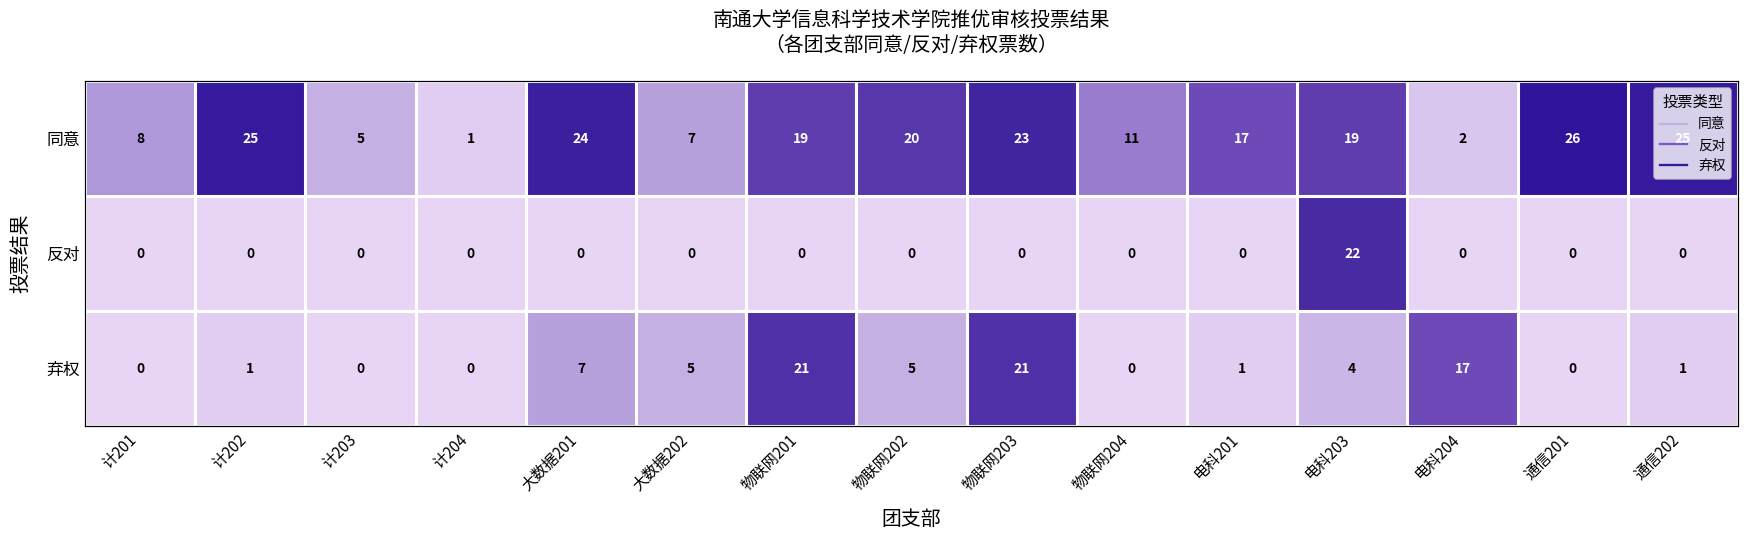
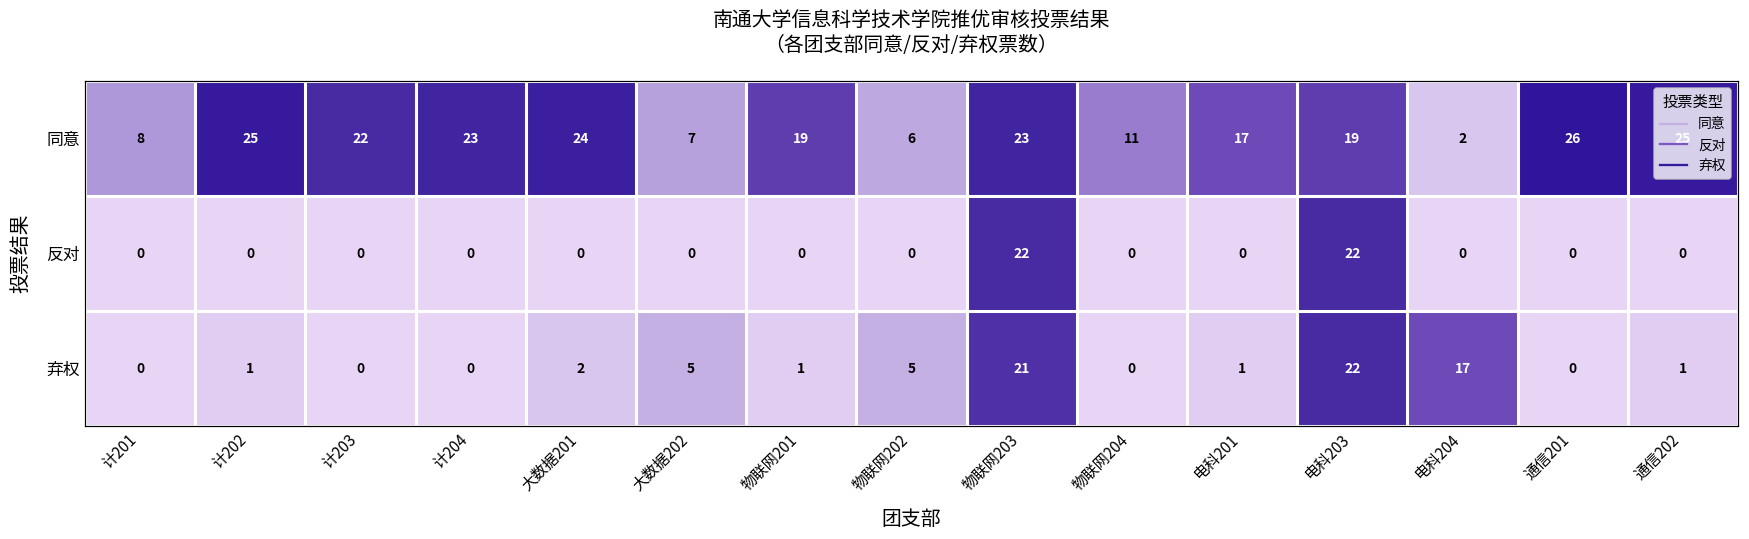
  {
    "同意": {
      "计201": 8,
      "计202": 25,
-     "计203": 5,
-     "计204": 1,
+     "计203": 22,
+     "计204": 23,
      "大数据201": 24,
      "大数据202": 7,
      "物联网201": 19,
-     "物联网202": 20,
+     "物联网202": 6,
      "物联网203": 23,
      "物联网204": 11,
      "电科201": 17,
      "电科203": 19,
      "电科204": 2,
      "通信201": 26
    },
    "反对": {
      "计201": 0,
      "计202": 0,
      "计203": 0,
      "计204": 0,
      "大数据201": 0,
      "大数据202": 0,
      "物联网201": 0,
      "物联网202": 0,
-     "物联网203": 0,
+     "物联网203": 22,
      "物联网204": 0,
      "电科201": 0,
      "电科203": 22,
      "电科204": 0,
      "通信201": 0,
      "通信202": 0
    },
    "弃权": {
      "计201": 0,
      "计202": 1,
      "计203": 0,
      "计204": 0,
-     "大数据201": 7,
+     "大数据201": 2,
      "大数据202": 5,
-     "物联网201": 21,
+     "物联网201": 1,
      "物联网202": 5,
      "物联网203": 21,
      "物联网204": 0,
      "电科201": 1,
-     "电科203": 4,
+     "电科203": 22,
      "电科204": 17,
      "通信201": 0,
      "通信202": 1
    }
  }
